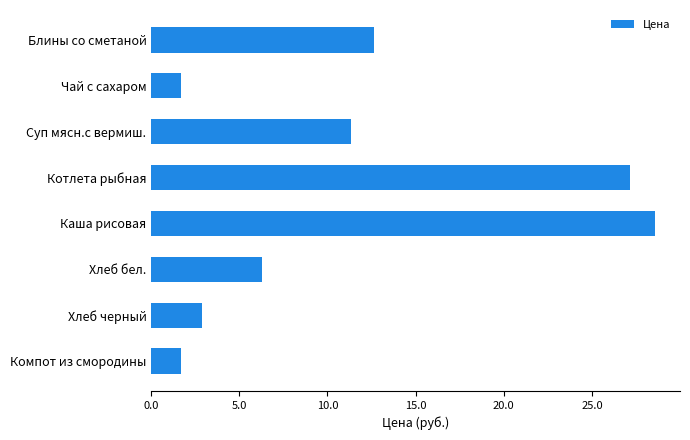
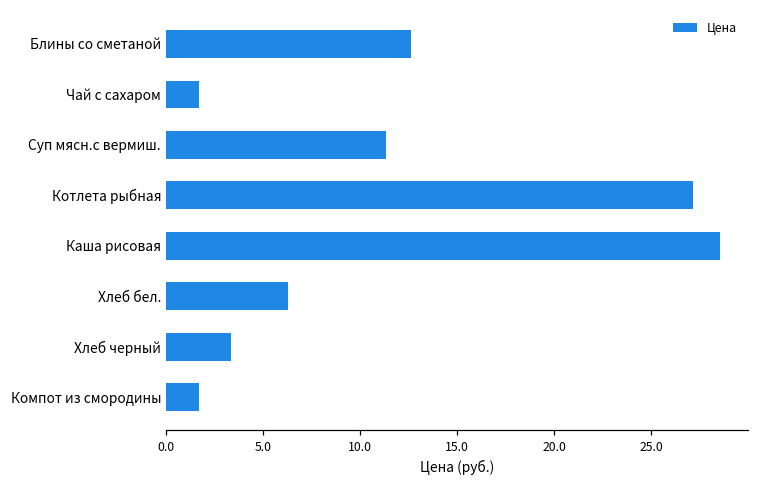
  {
    "Блины со сметаной": 12.6,
    "Чай с сахаром": 1.7,
    "Суп мясн.с вермиш.": 11.3,
    "Котлета рыбная": 27.2,
    "Каша рисовая": 28.6,
    "Хлеб бел.": 6.3,
-   "Хлеб черный": 2.9,
+   "Хлеб черный": 3.3,
    "Компот из смородины": 1.7
  }
